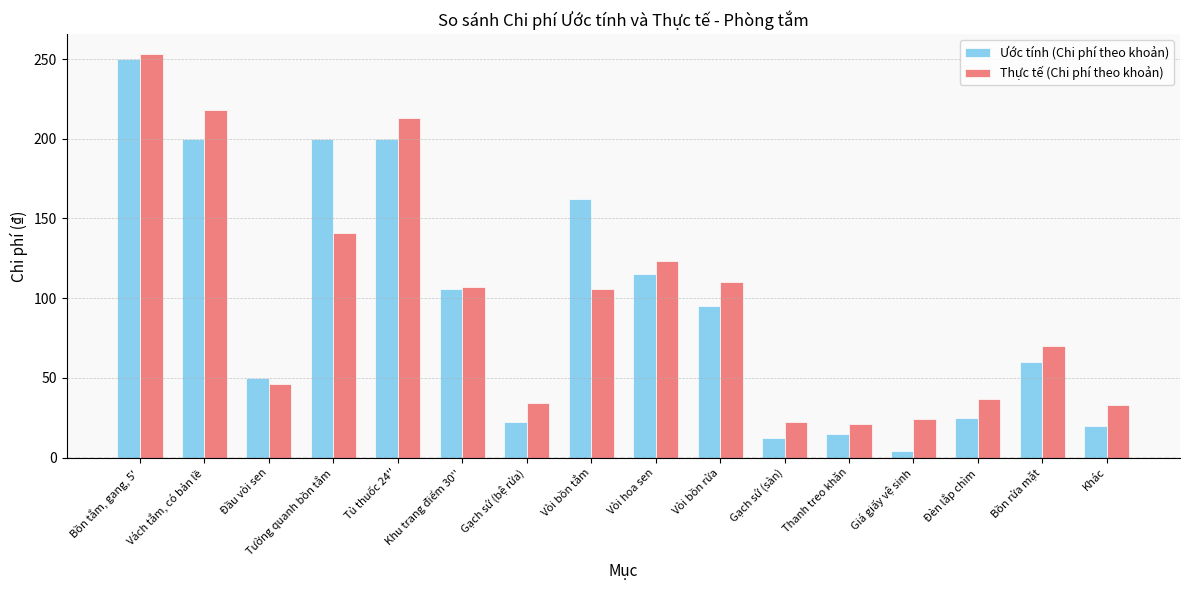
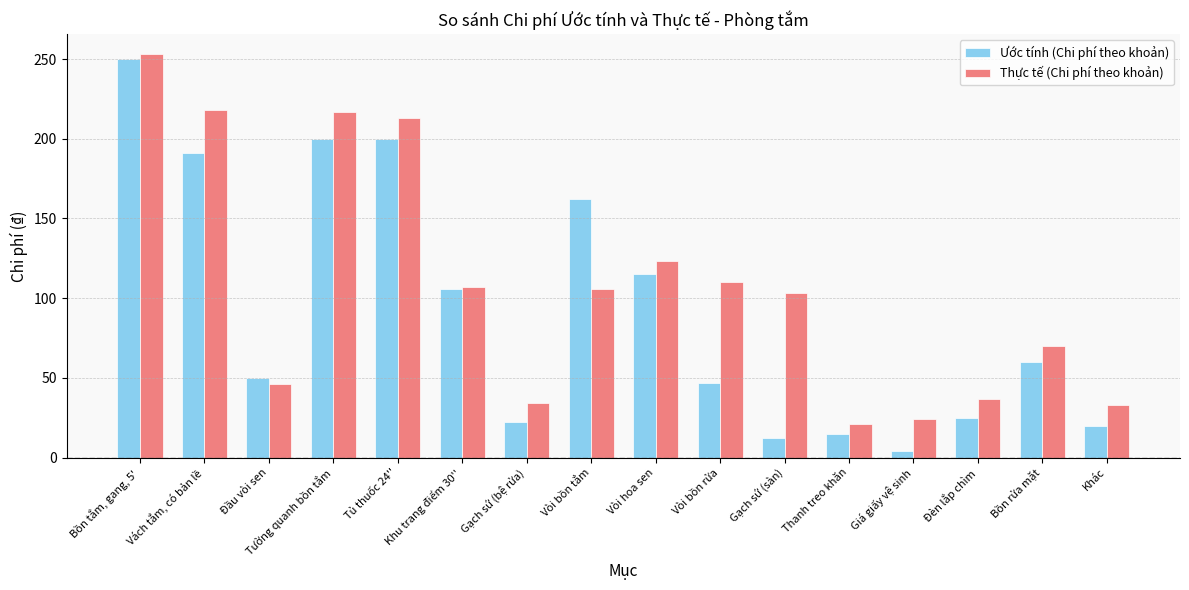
  {
    "Ước tính (Chi phí theo khoản)": {
      "Bồn tắm, gang, 5'": 250,
-     "Vách tắm, có bản lề": 200,
+     "Vách tắm, có bản lề": 191,
      "Đầu vòi sen": 50,
      "Tường quanh bồn tắm": 200,
      "Tủ thuốc 24''": 200,
      "Khu trang điểm 30''": 106,
      "Gạch sứ (bệ rửa)": 23,
      "Vòi bồn tắm": 162,
      "Vòi hoa sen": 115,
-     "Vòi bồn rửa": 95,
+     "Vòi bồn rửa": 47,
      "Gạch sứ (sàn)": 12,
      "Thanh treo khăn": 15,
      "Giá giấy vệ sinh": 4,
      "Đèn lắp chìm": 25,
      "Bồn rửa mặt": 60,
      "Khác": 20
    },
    "Thực tế (Chi phí theo khoản)": {
      "Bồn tắm, gang, 5'": 253,
      "Vách tắm, có bản lề": 218,
      "Đầu vòi sen": 46,
-     "Tường quanh bồn tắm": 141,
+     "Tường quanh bồn tắm": 217,
      "Tủ thuốc 24''": 213,
      "Khu trang điểm 30''": 107,
      "Gạch sứ (bệ rửa)": 34,
      "Vòi bồn tắm": 106,
      "Vòi hoa sen": 123,
      "Vòi bồn rửa": 110,
-     "Gạch sứ (sàn)": 22,
+     "Gạch sứ (sàn)": 103,
      "Thanh treo khăn": 21,
      "Giá giấy vệ sinh": 24,
      "Đèn lắp chìm": 37,
      "Bồn rửa mặt": 70,
      "Khác": 33
    }
  }
